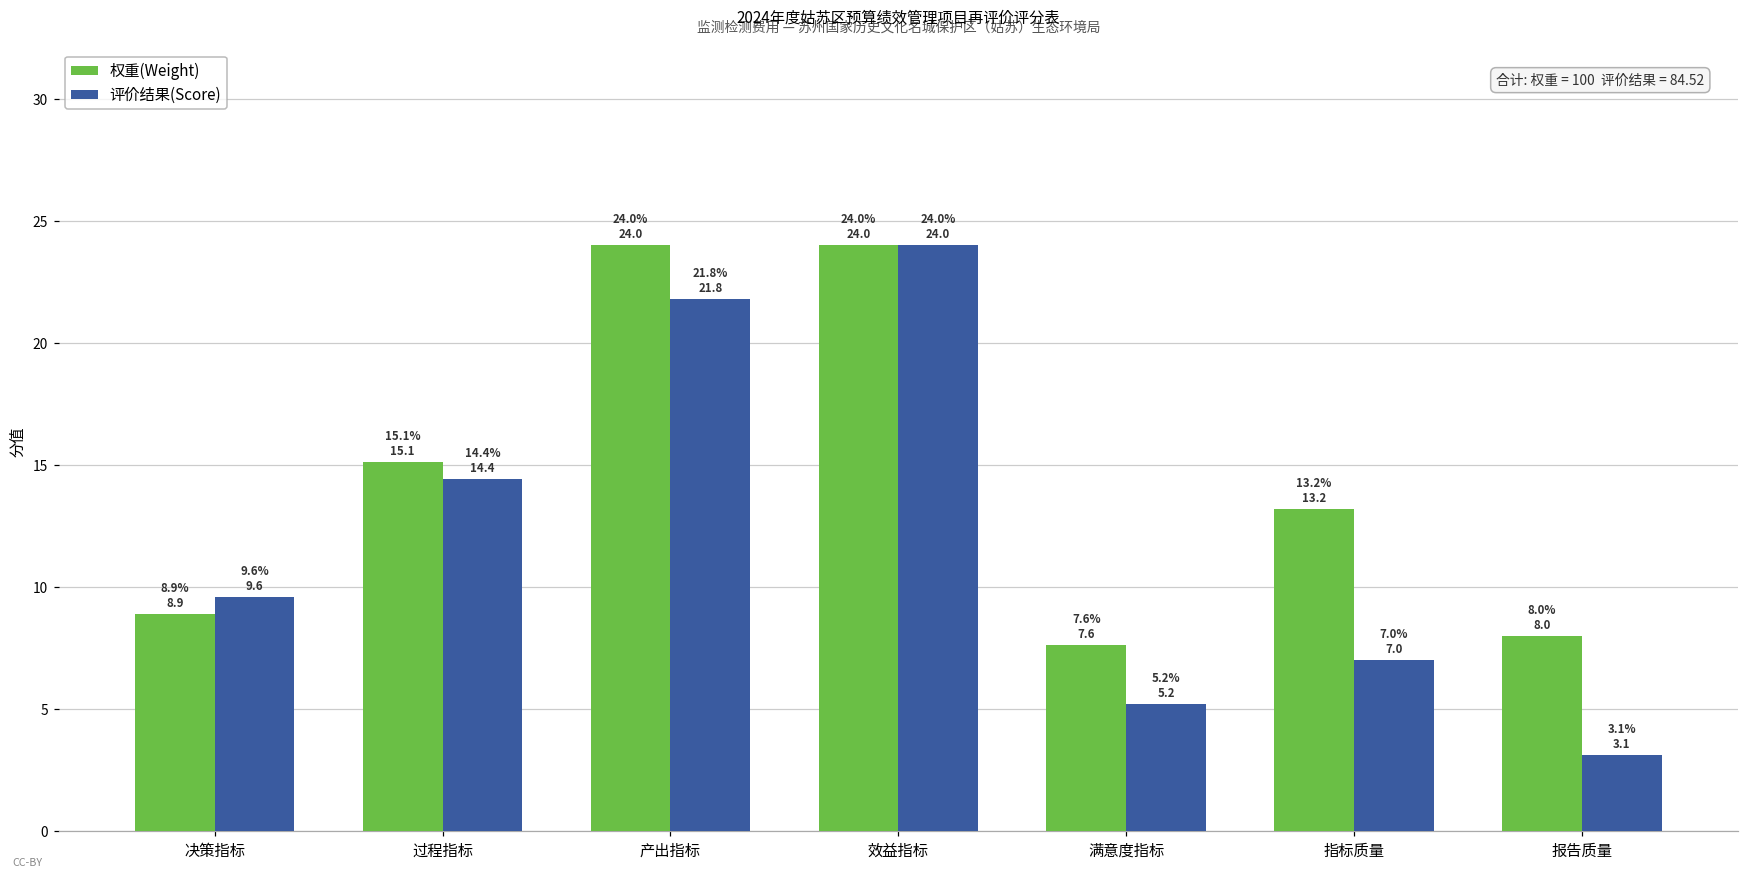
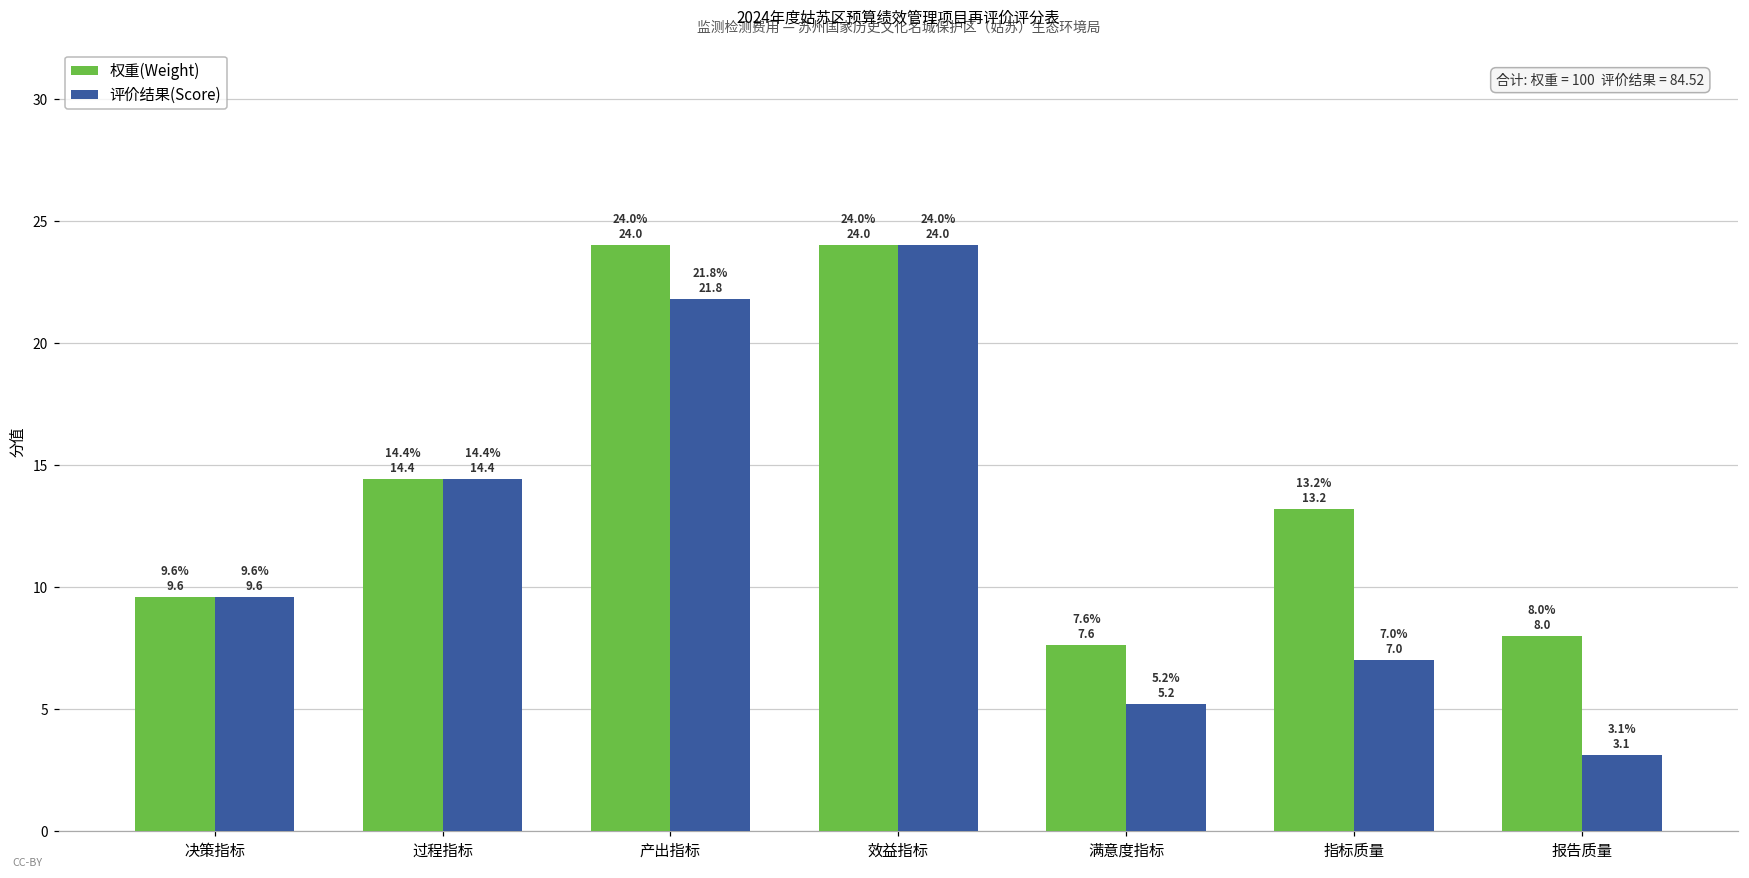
  {
    "权重(Weight)": {
-     "决策指标": "8.9% 8.9",
-     "过程指标": "15.1% 15.1",
+     "决策指标": "9.6% 9.6",
+     "过程指标": "14.4% 14.4",
      "产出指标": "24.0%",
      "效益指标": "24.0%",
      "满意度指标": "7.6%",
      "指标质量": "13.2%",
      "报告质量": "8.0%"
    },
    "评价结果(Score)": {
      "决策指标": "9.6%",
      "过程指标": "14.4%",
      "产出指标": "21.8%",
      "效益指标": "24.0%",
      "满意度指标": "5.2%",
      "指标质量": "7.0%",
      "报告质量": "3.1%"
    }
  }
